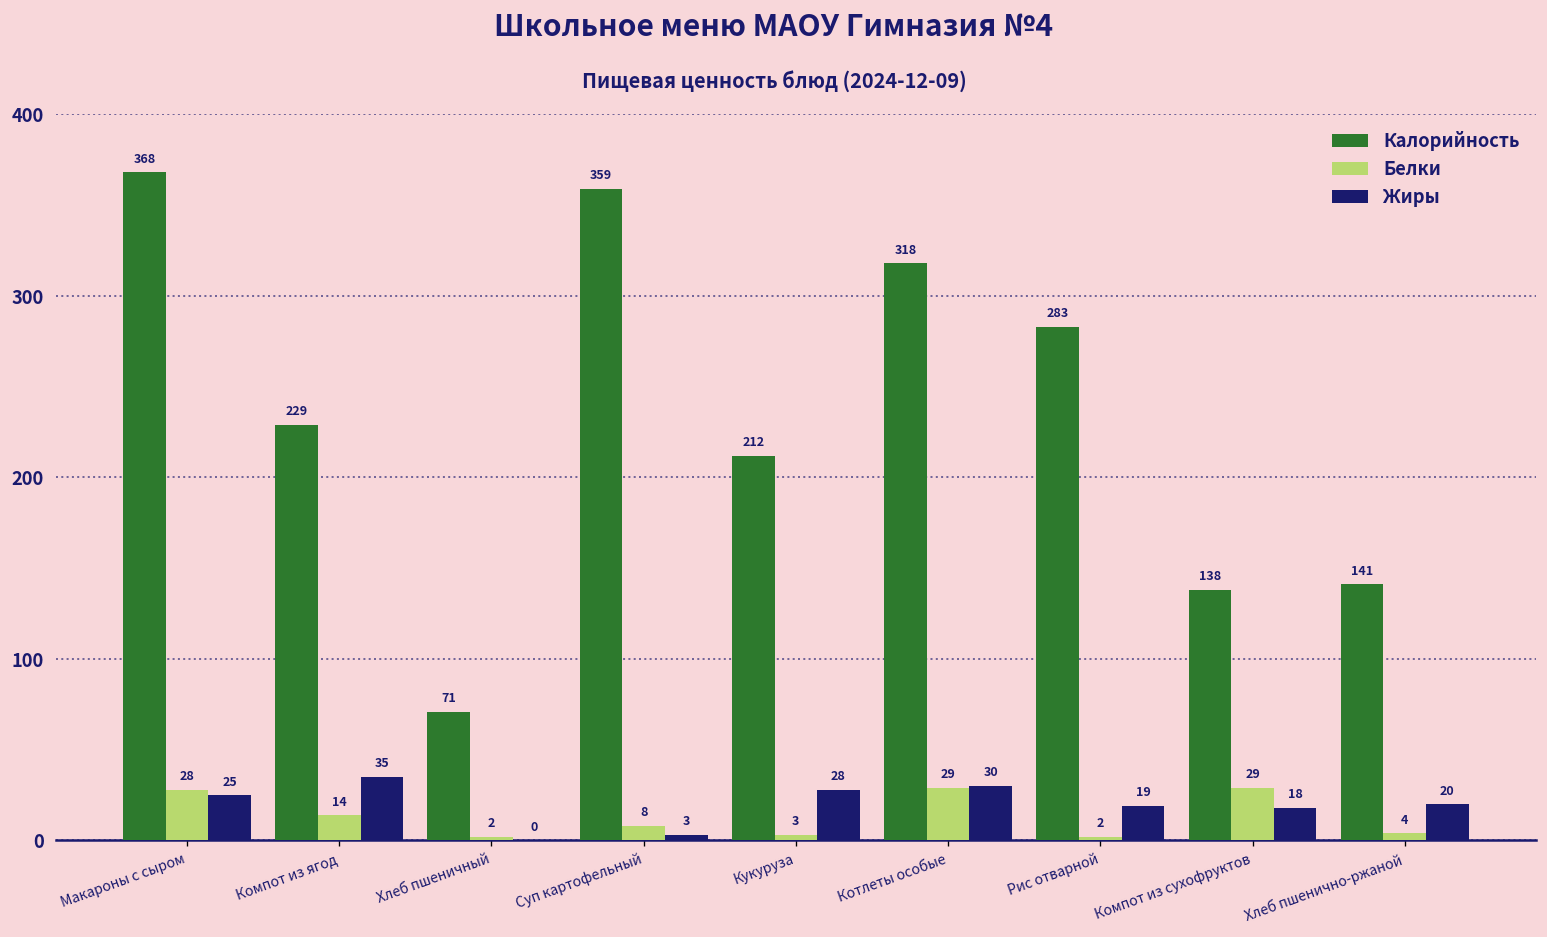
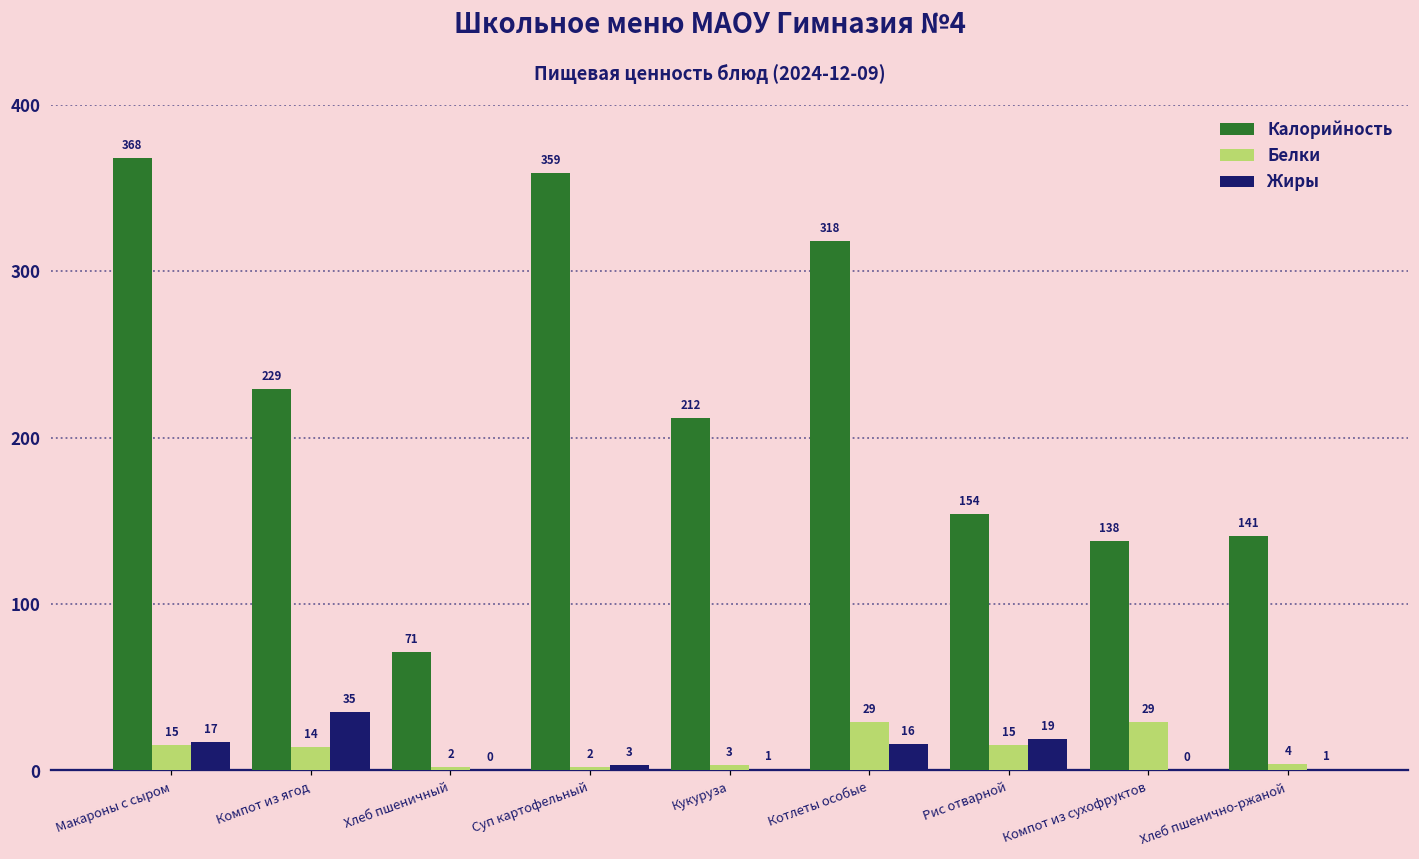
  {
    "Калорийность": {
      "Макароны с сыром": 368,
      "Компот из ягод": 229,
      "Хлеб пшеничный": 71,
      "Суп картофельный": 359,
      "Кукуруза": 212,
      "Котлеты особые": 318,
-     "Рис отварной": 283,
+     "Рис отварной": 154,
      "Компот из сухофруктов": 138,
      "Хлеб пшенично-ржаной": 141
    },
    "Белки": {
-     "Макароны с сыром": 28,
+     "Макароны с сыром": 15,
      "Компот из ягод": 14,
      "Хлеб пшеничный": 2,
-     "Суп картофельный": 8,
+     "Суп картофельный": 2,
      "Кукуруза": 3,
      "Котлеты особые": 29,
-     "Рис отварной": 2,
+     "Рис отварной": 15,
      "Компот из сухофруктов": 29,
      "Хлеб пшенично-ржаной": 4
    },
    "Жиры": {
-     "Макароны с сыром": 25,
+     "Макароны с сыром": 17,
      "Компот из ягод": 35,
      "Хлеб пшеничный": 0,
      "Суп картофельный": 3,
-     "Кукуруза": 28,
-     "Котлеты особые": 30,
+     "Кукуруза": 1,
+     "Котлеты особые": 16,
      "Рис отварной": 19,
-     "Компот из сухофруктов": 18,
-     "Хлеб пшенично-ржаной": 20
+     "Компот из сухофруктов": 0,
+     "Хлеб пшенично-ржаной": 1
    }
  }
